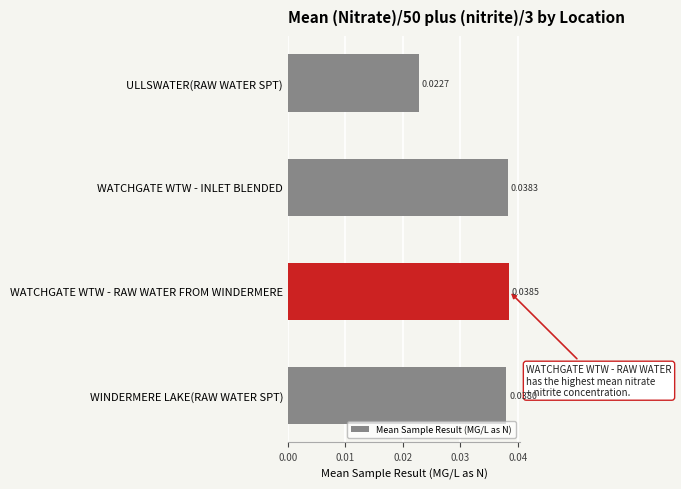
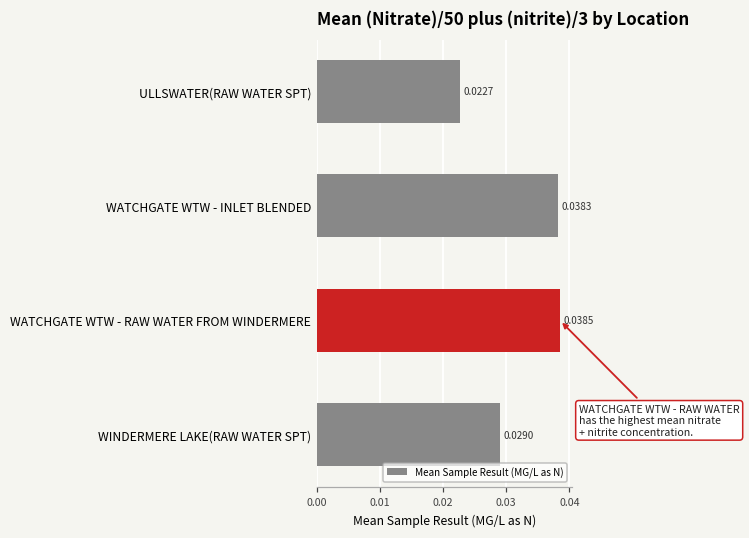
  {
-   "WINDERMERE LAKE(RAW WATER SPT)": 0.038
+   "WINDERMERE LAKE(RAW WATER SPT)": 0.029
  }
